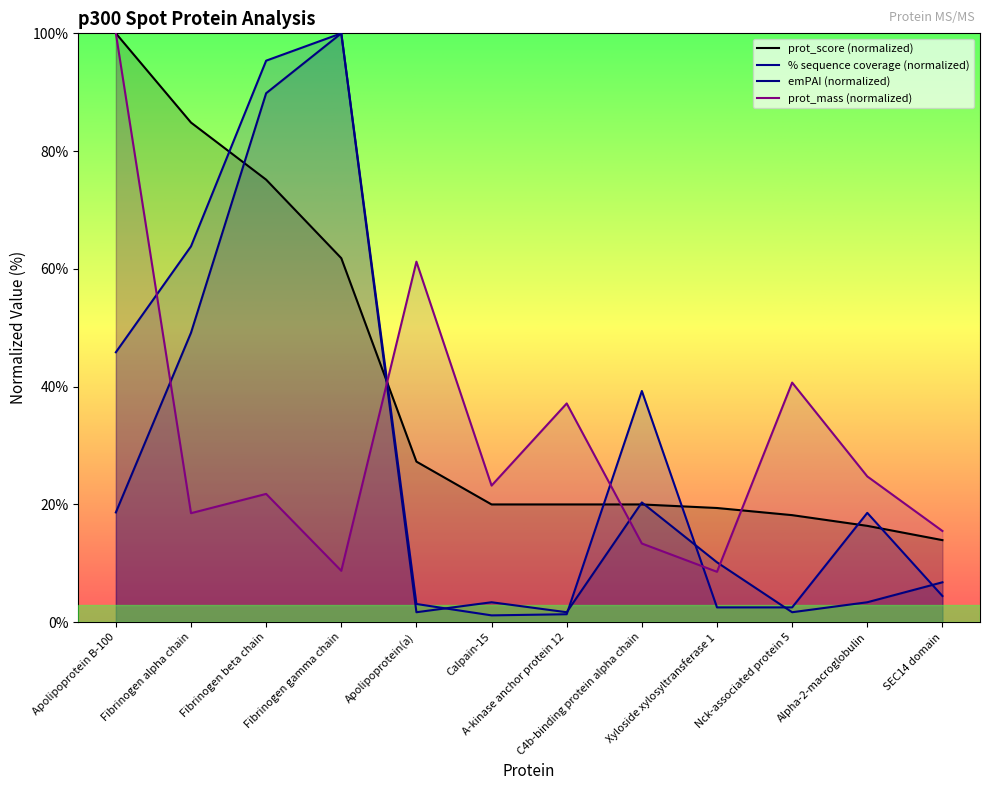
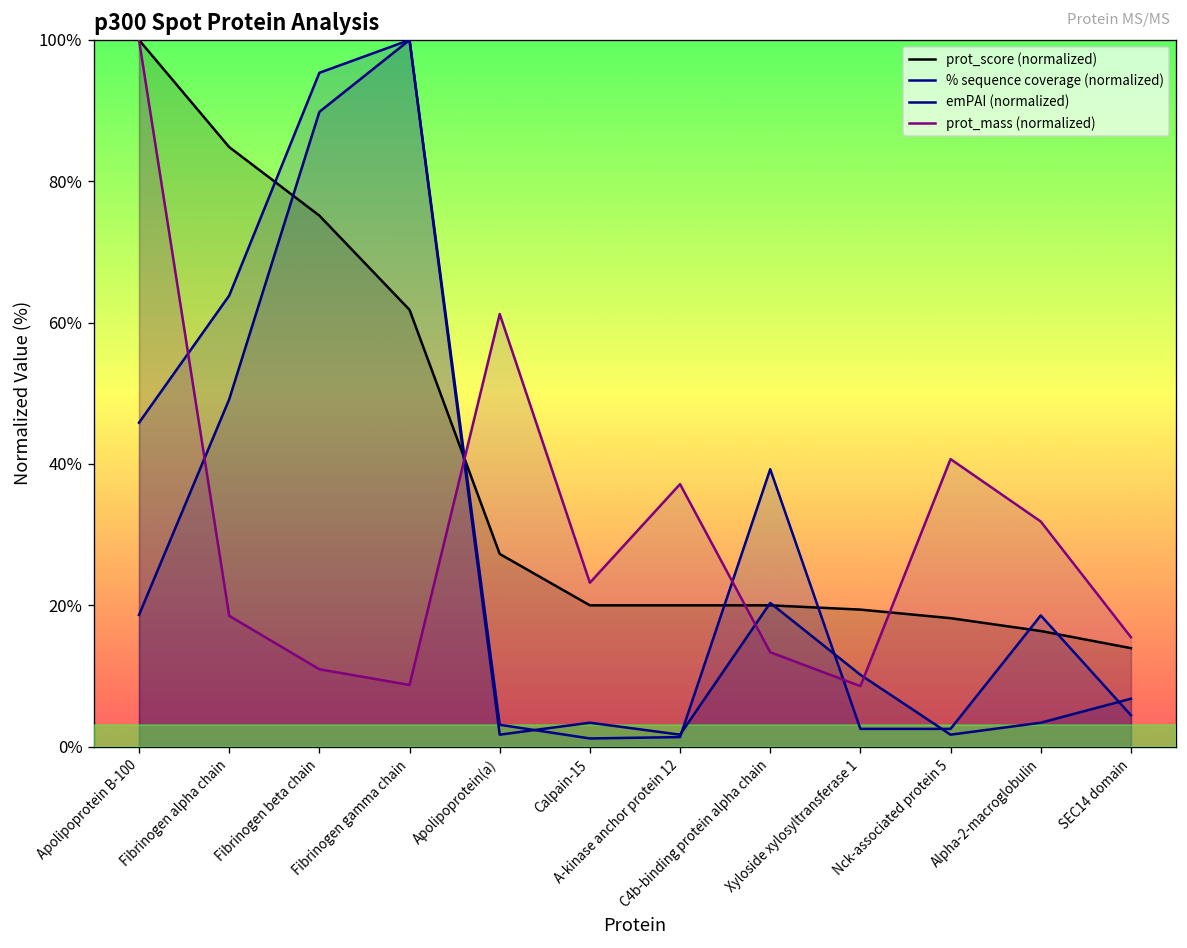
  {
    "prot_score (normalized)": {
      "Fibrinogen alpha chain": "85%",
      "Fibrinogen beta chain": "75%",
      "Fibrinogen gamma chain": "62%",
      "Apolipoprotein(a)": "27%",
      "Calpain-15": "20%",
      "A-kinase anchor protein 12": "20%",
      "Xyloside xylosyltransferase 1": "19%",
      "Nck-associated protein 5": "18%",
      "Alpha-2-macroglobulin": "16%",
      "SEC14 domain": "14%"
    },
    "prot_mass (normalized)": {
      "Fibrinogen alpha chain": "19%",
-     "Fibrinogen beta chain": "22%",
+     "Fibrinogen beta chain": "11%",
      "Fibrinogen gamma chain": "9%",
      "Apolipoprotein(a)": "61%",
      "Calpain-15": "23%",
      "A-kinase anchor protein 12": "37%",
      "C4b-binding protein alpha chain": "13%",
      "Xyloside xylosyltransferase 1": "9%",
      "Nck-associated protein 5": "41%",
-     "Alpha-2-macroglobulin": "25%",
+     "Alpha-2-macroglobulin": "32%",
      "SEC14 domain": "15%"
    }
  }
